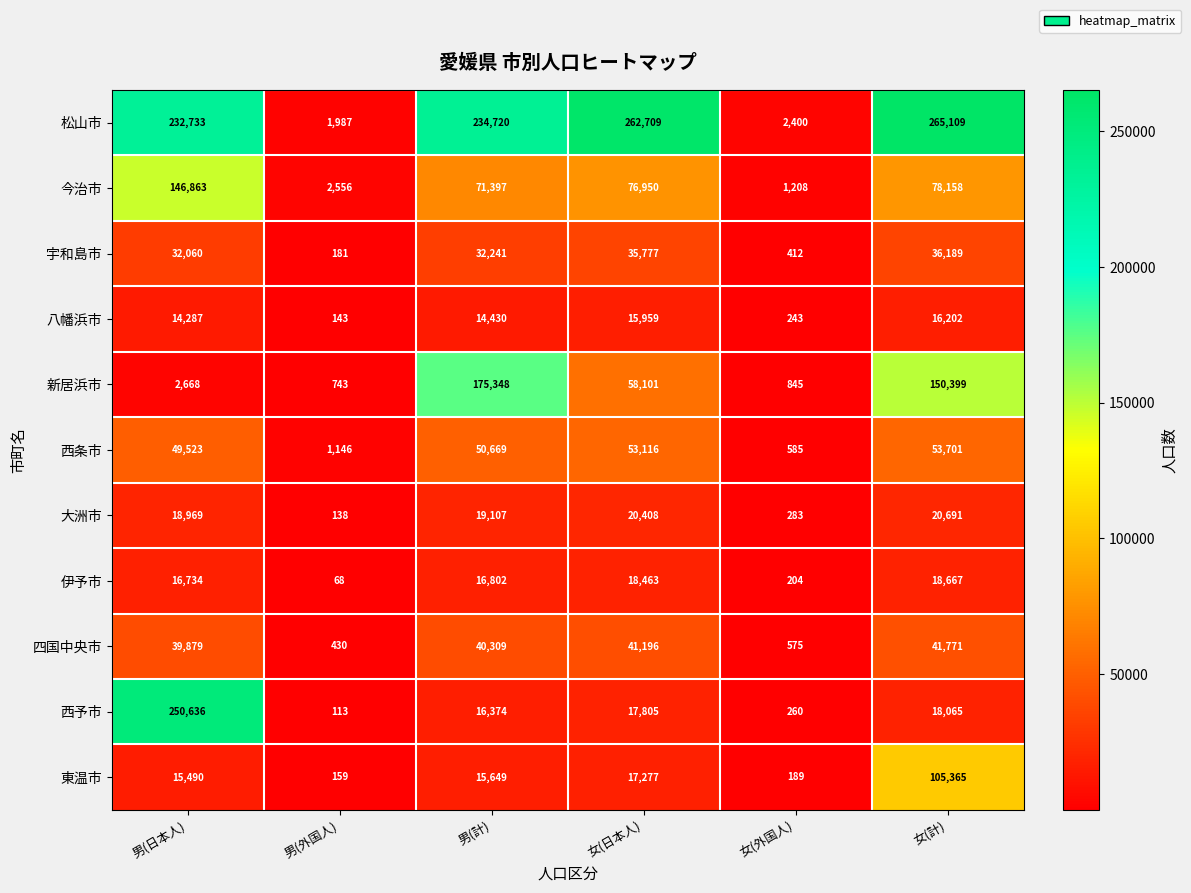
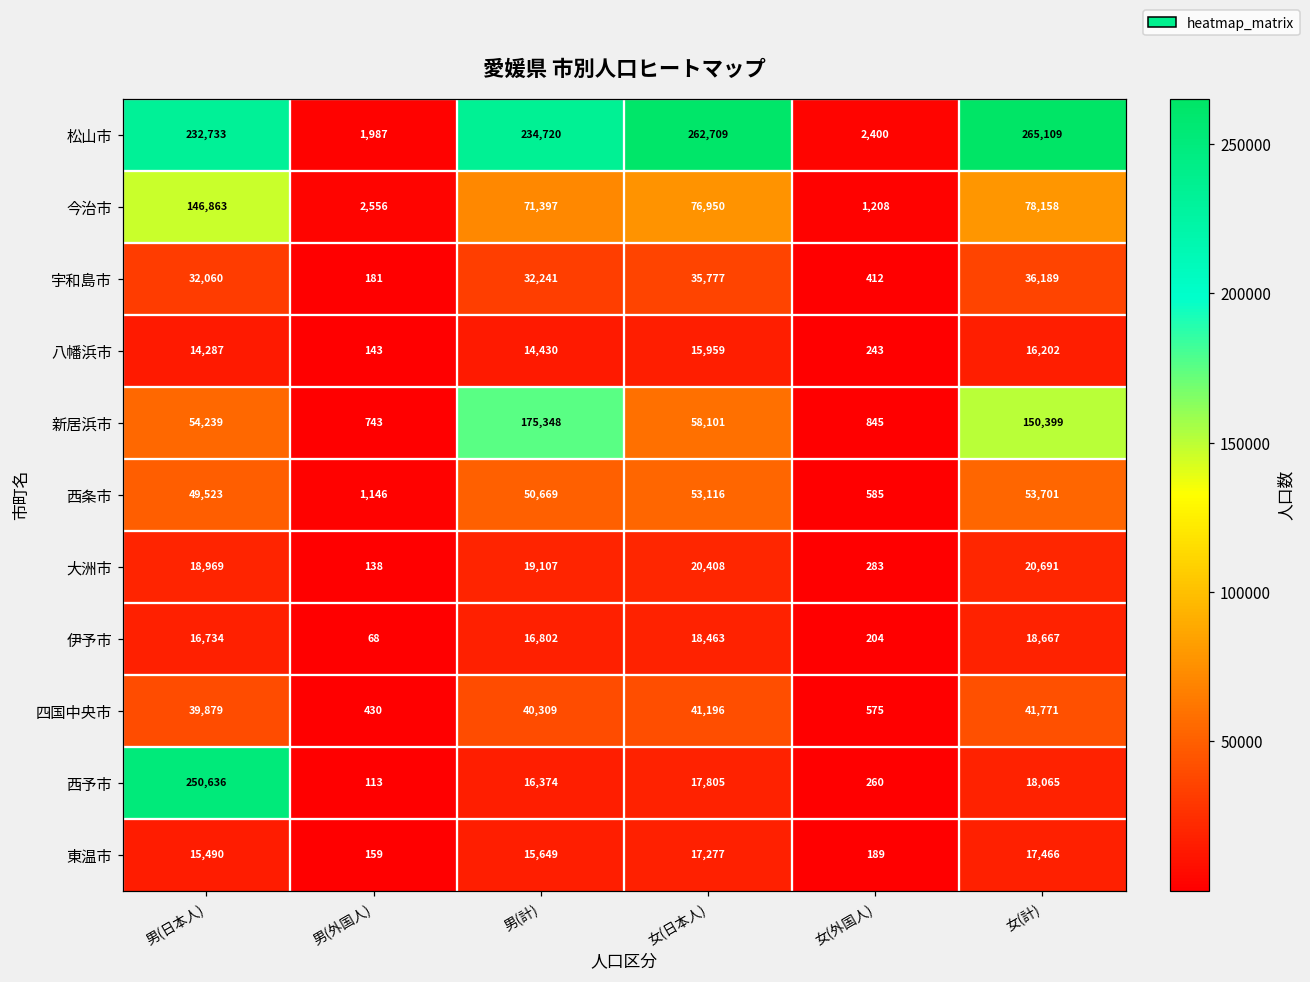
  {
    "松山市": {
      "男(日本人)": "232,733",
      "男(外国人)": "1,987",
      "男(計)": "234,720",
      "女(日本人)": "262,709",
      "女(外国人)": "2,400",
      "女(計)": "265,109"
    },
    "今治市": {
      "男(日本人)": "146,863",
      "男(外国人)": "2,556",
      "男(計)": "71,397",
      "女(日本人)": "76,950",
      "女(外国人)": "1,208",
      "女(計)": "78,158"
    },
    "宇和島市": {
      "男(日本人)": "32,060",
      "男(外国人)": "181",
      "男(計)": "32,241",
      "女(日本人)": "35,777",
      "女(外国人)": "412",
      "女(計)": "36,189"
    },
    "八幡浜市": {
      "男(日本人)": "14,287",
      "男(外国人)": "143",
      "男(計)": "14,430",
      "女(日本人)": "15,959",
      "女(外国人)": "243",
      "女(計)": "16,202"
    },
    "新居浜市": {
-     "男(日本人)": "2,668",
+     "男(日本人)": "54,239",
      "男(外国人)": "743",
      "男(計)": "175,348",
      "女(日本人)": "58,101",
      "女(外国人)": "845",
      "女(計)": "150,399"
    },
    "西条市": {
      "男(日本人)": "49,523",
      "男(外国人)": "1,146",
      "男(計)": "50,669",
      "女(日本人)": "53,116",
      "女(外国人)": "585",
      "女(計)": "53,701"
    },
    "大洲市": {
      "男(日本人)": "18,969",
      "男(外国人)": "138",
      "男(計)": "19,107",
      "女(日本人)": "20,408",
      "女(外国人)": "283",
      "女(計)": "20,691"
    },
    "伊予市": {
      "男(日本人)": "16,734",
      "男(外国人)": "68",
      "男(計)": "16,802",
      "女(日本人)": "18,463",
      "女(外国人)": "204",
      "女(計)": "18,667"
    },
    "四国中央市": {
      "男(日本人)": "39,879",
      "男(外国人)": "430",
      "男(計)": "40,309",
      "女(日本人)": "41,196",
      "女(外国人)": "575",
      "女(計)": "41,771"
    },
    "西予市": {
      "男(日本人)": "250,636",
      "男(外国人)": "113",
      "男(計)": "16,374",
      "女(日本人)": "17,805",
      "女(外国人)": "260",
      "女(計)": "18,065"
    },
    "東温市": {
      "男(日本人)": "15,490",
      "男(外国人)": "159",
      "男(計)": "15,649",
      "女(日本人)": "17,277",
      "女(外国人)": "189",
-     "女(計)": "105,365"
+     "女(計)": "17,466"
    }
  }
